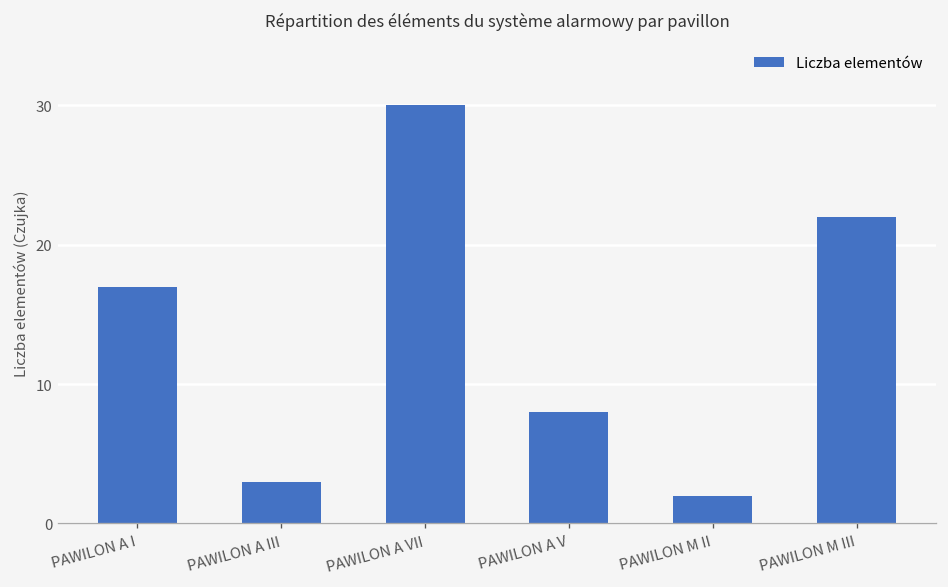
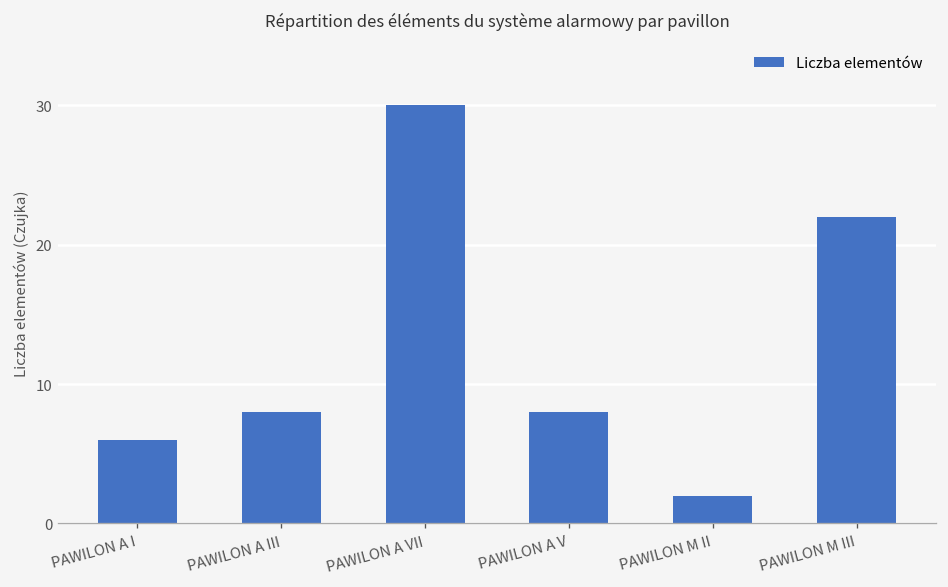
  {
-   "PAWILON A I": 17,
-   "PAWILON A III": 3,
+   "PAWILON A I": 6,
+   "PAWILON A III": 8,
    "PAWILON A VII": 30,
    "PAWILON A V": 8,
    "PAWILON M II": 2,
    "PAWILON M III": 22
  }
